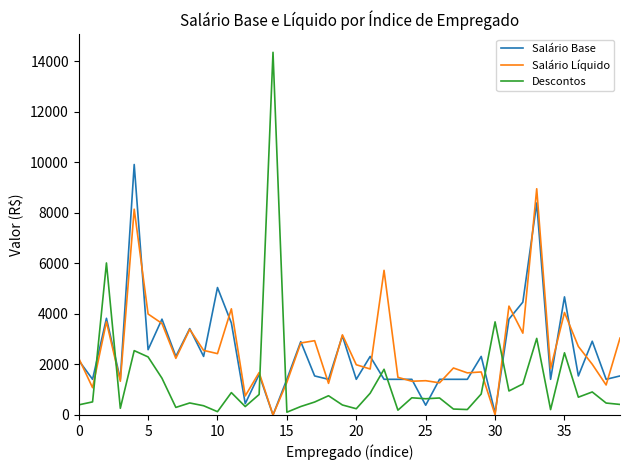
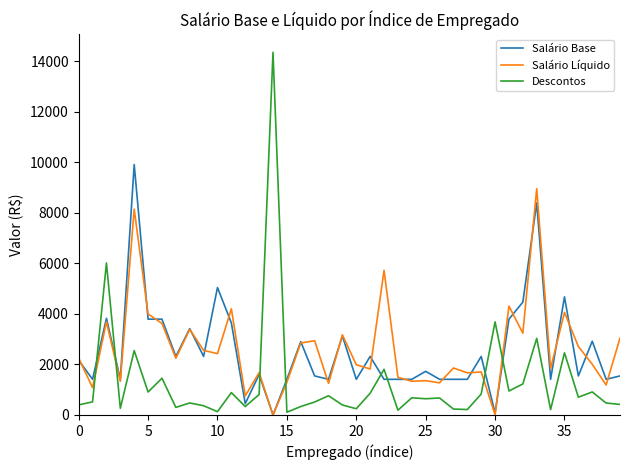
  {
    "Salário Base": {
-     "5": 2600,
+     "5": 3800,
      "10": 5000,
      "15": 1400,
      "20": 1400,
-     "25": 400,
+     "25": 1700,
      "35": 4700
    },
    "Salário Líquido": {
      "5": 4000,
      "10": 2400,
      "15": 1300,
      "20": 2000,
      "25": 1400,
      "35": 4100
    },
    "Descontos": {
      "0": 400,
-     "5": 2300,
+     "5": 900,
      "10": 100,
      "15": 100,
      "20": 200,
      "25": 600,
      "30": 3700,
      "35": 2500
    }
  }
